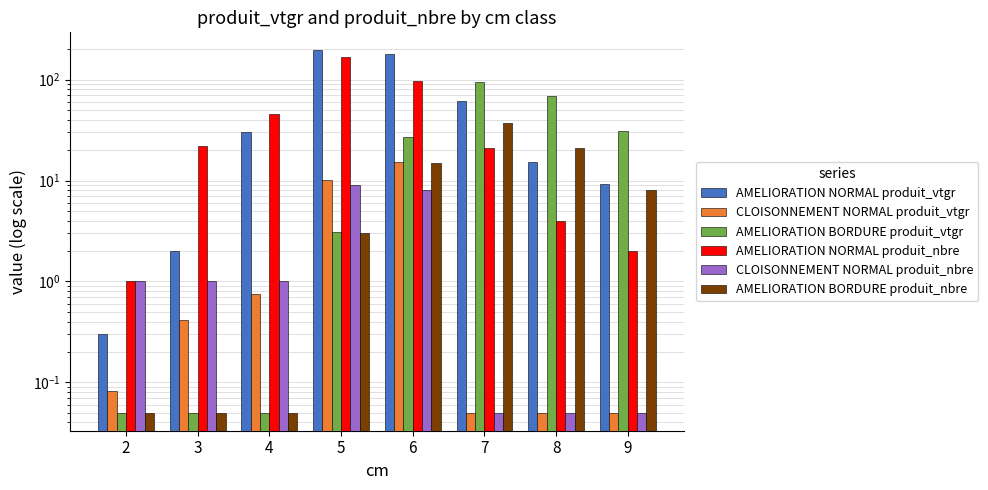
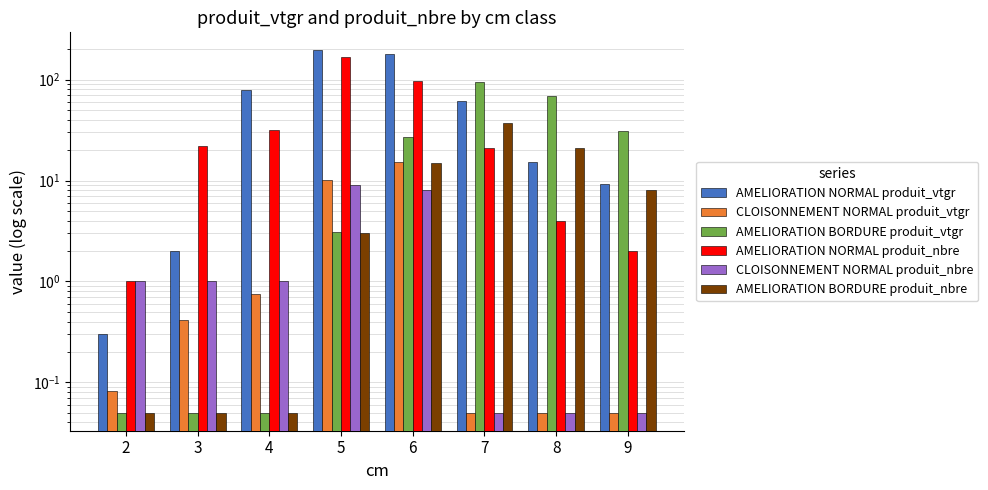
  {
    "AMELIORATION NORMAL produit_vtgr": {
      "2": 0.30,
      "3": 2,
-     "4": 30,
+     "4": 80,
      "5": 190,
      "6": 180,
      "7": 60,
      "8": 15,
      "9": 9
    },
    "CLOISONNEMENT NORMAL produit_vtgr": {
      "2": 0.08,
      "3": 0.41,
      "4": 0.7,
      "5": 10,
      "6": 15,
      "7": 0.05,
      "8": 0.05,
      "9": 0.05
    },
    "AMELIORATION BORDURE produit_vtgr": {
      "2": 0.05,
      "3": 0.05,
      "4": 0.05,
      "5": 3,
      "6": 27,
      "7": 90,
      "8": 70,
      "9": 31
    },
    "AMELIORATION NORMAL produit_nbre": {
      "2": 1,
      "3": 22,
-     "4": 50,
+     "4": 32,
      "5": 170,
      "6": 100,
      "7": 21,
      "8": 4,
      "9": 2
    },
    "CLOISONNEMENT NORMAL produit_nbre": {
      "2": 1,
      "3": 1,
      "4": 1,
      "5": 9,
      "6": 8,
      "7": 0.05,
      "8": 0.05,
      "9": 0.05
    },
    "AMELIORATION BORDURE produit_nbre": {
      "2": 0.05,
      "3": 0.05,
      "4": 0.05,
      "5": 3,
      "6": 15,
      "7": 37,
      "8": 21,
      "9": 8
    }
  }
